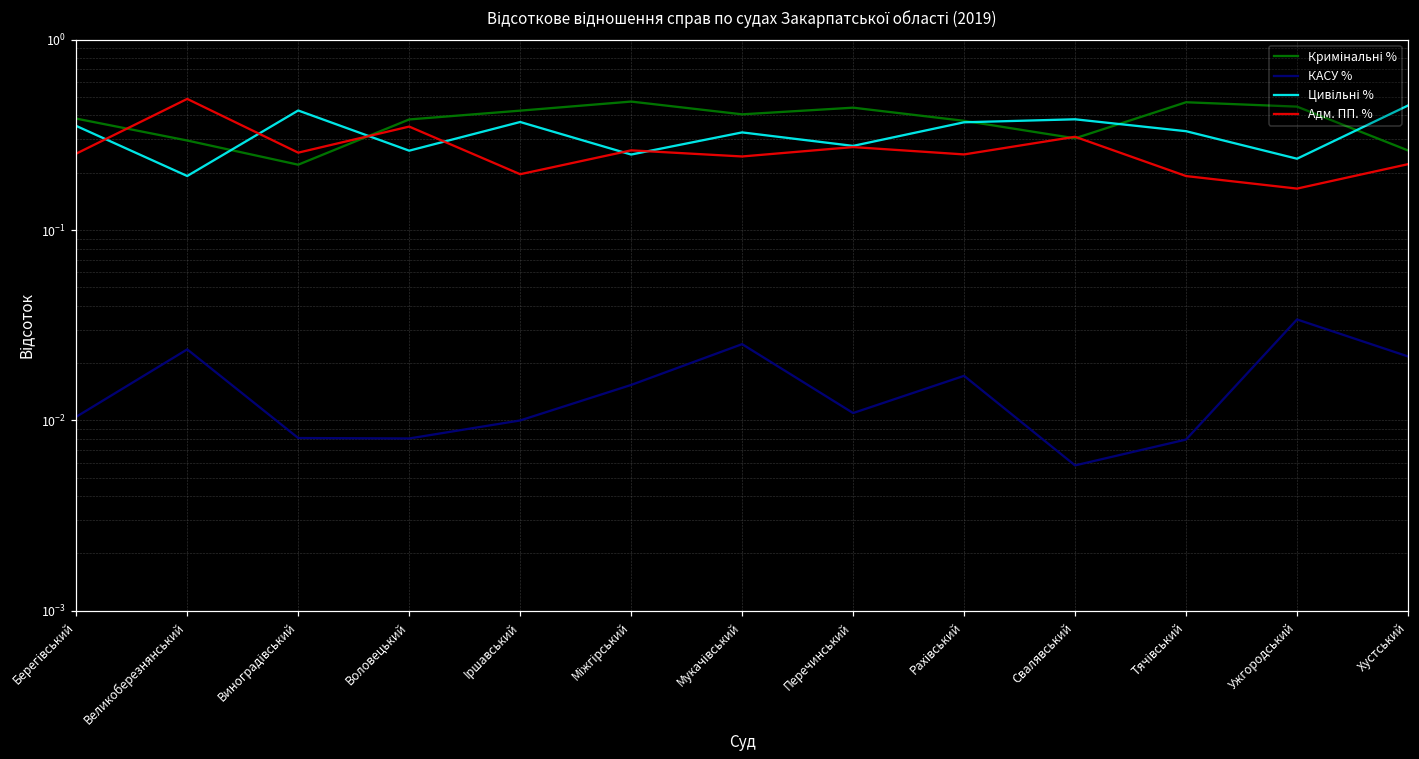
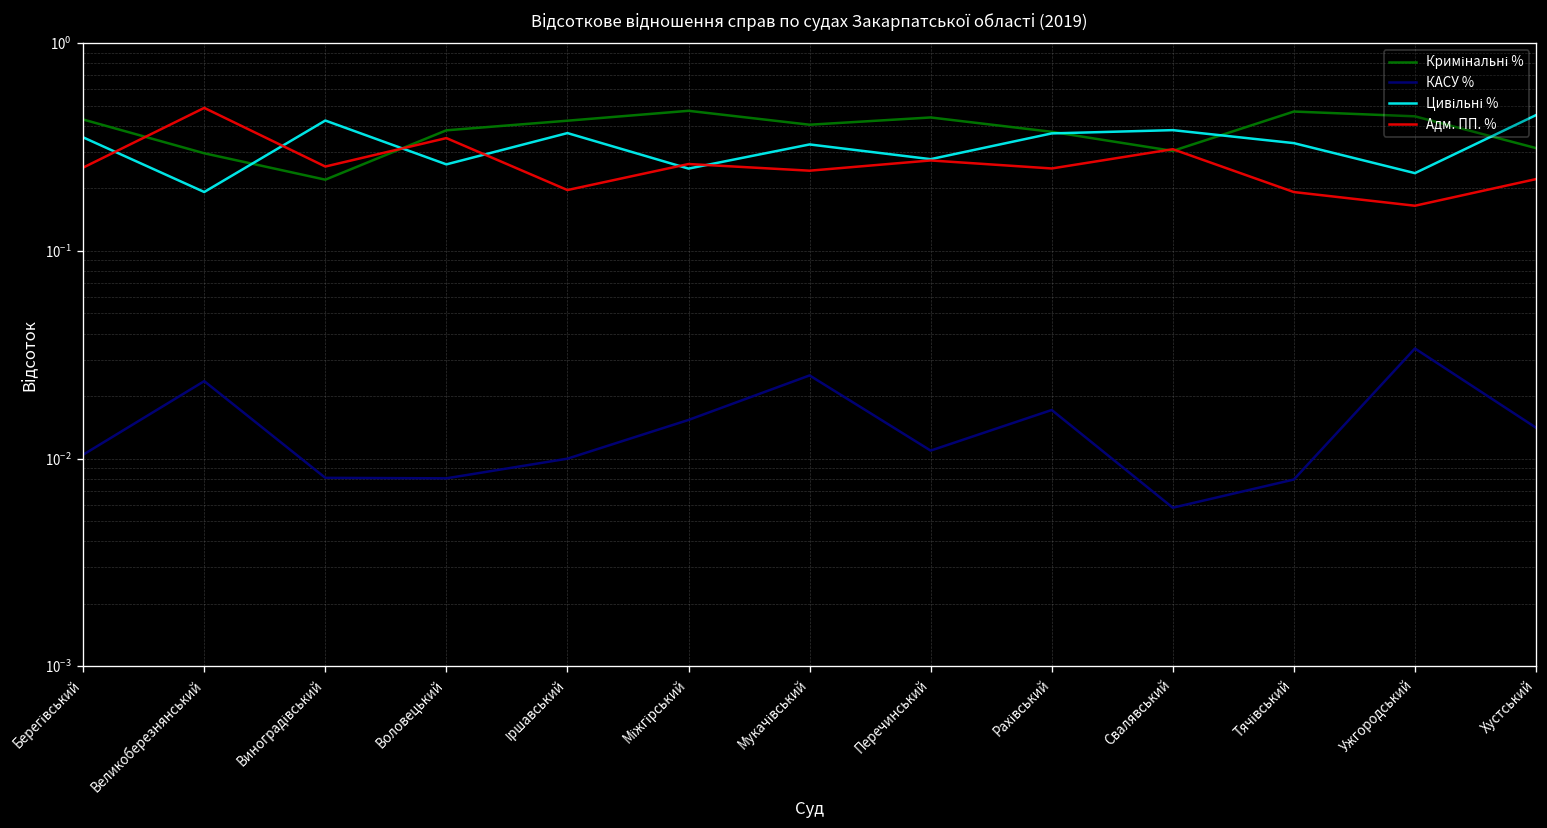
  {
    "Кримінальні %": {
-     "Берегівський": 0.39,
+     "Берегівський": 0.43,
      "Великоберезнянський": 0.30,
      "Виноградівський": 0.22,
      "Воловецький": 0.38,
      "Іршавський": 0.42,
      "Міжгірський": 0.47,
      "Мукачівський": 0.41,
      "Перечинський": 0.44,
      "Тячівський": 0.47,
-     "Хустський": 0.26
+     "Хустський": 0.31
    },
    "КАСУ %": {
      "Берегівський": 0.010,
      "Великоберезнянський": 0.024,
      "Виноградівський": 0.008,
      "Воловецький": 0.008,
      "Іршавський": 0.010,
      "Міжгірський": 0.015,
      "Мукачівський": 0.025,
      "Перечинський": 0.011,
      "Рахівський": 0.017,
      "Свалявський": 0.0058,
      "Тячівський": 0.008,
      "Ужгородський": 0.034,
-     "Хустський": 0.022
+     "Хустський": 0.014
    },
    "Цивільні %": {
      "Берегівський": 0.35,
      "Великоберезнянський": 0.19,
      "Виноградівський": 0.42,
      "Воловецький": 0.26,
      "Іршавський": 0.37,
      "Міжгірський": 0.25,
      "Мукачівський": 0.33,
      "Свалявський": 0.38,
      "Тячівський": 0.33,
      "Ужгородський": 0.24,
      "Хустський": 0.45
    },
    "Адм. ПП. %": {
      "Берегівський": 0.25,
      "Великоберезнянський": 0.49,
      "Виноградівський": 0.26,
      "Воловецький": 0.35,
      "Іршавський": 0.20,
      "Міжгірський": 0.26,
      "Мукачівський": 0.24,
      "Рахівський": 0.25,
      "Тячівський": 0.19,
      "Ужгородський": 0.17,
      "Хустський": 0.22
    }
  }
